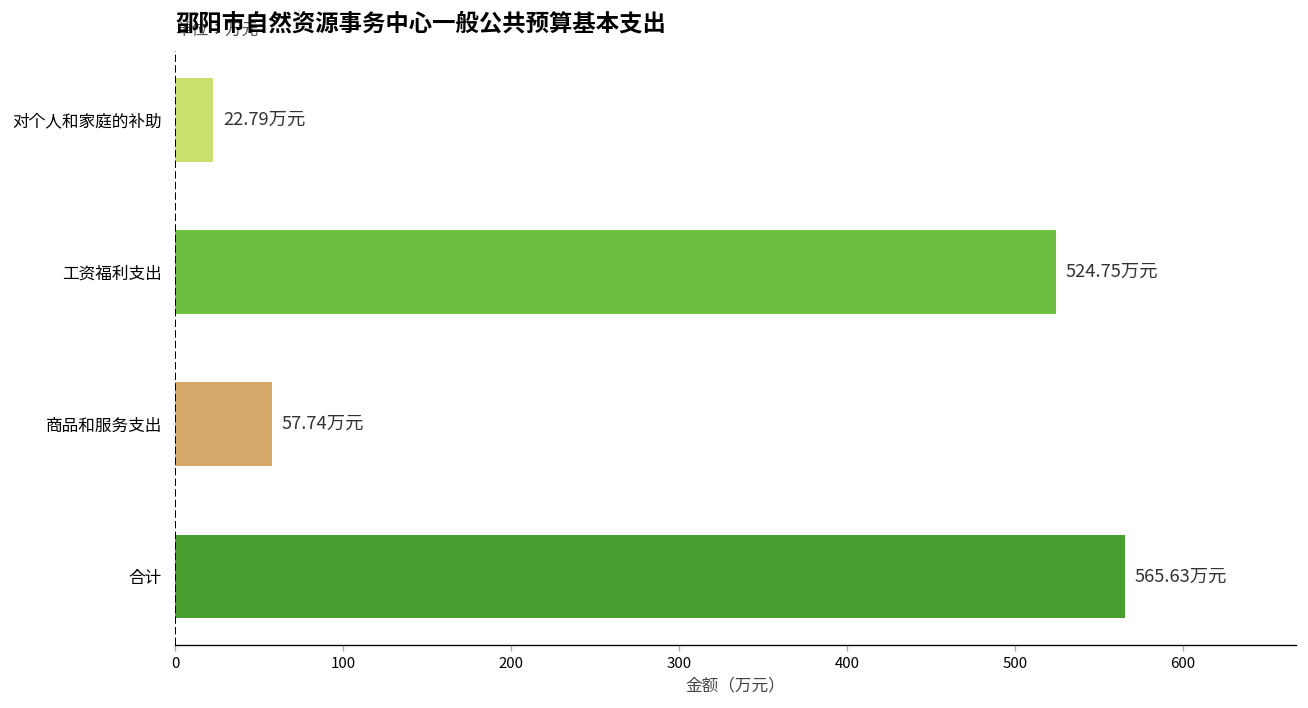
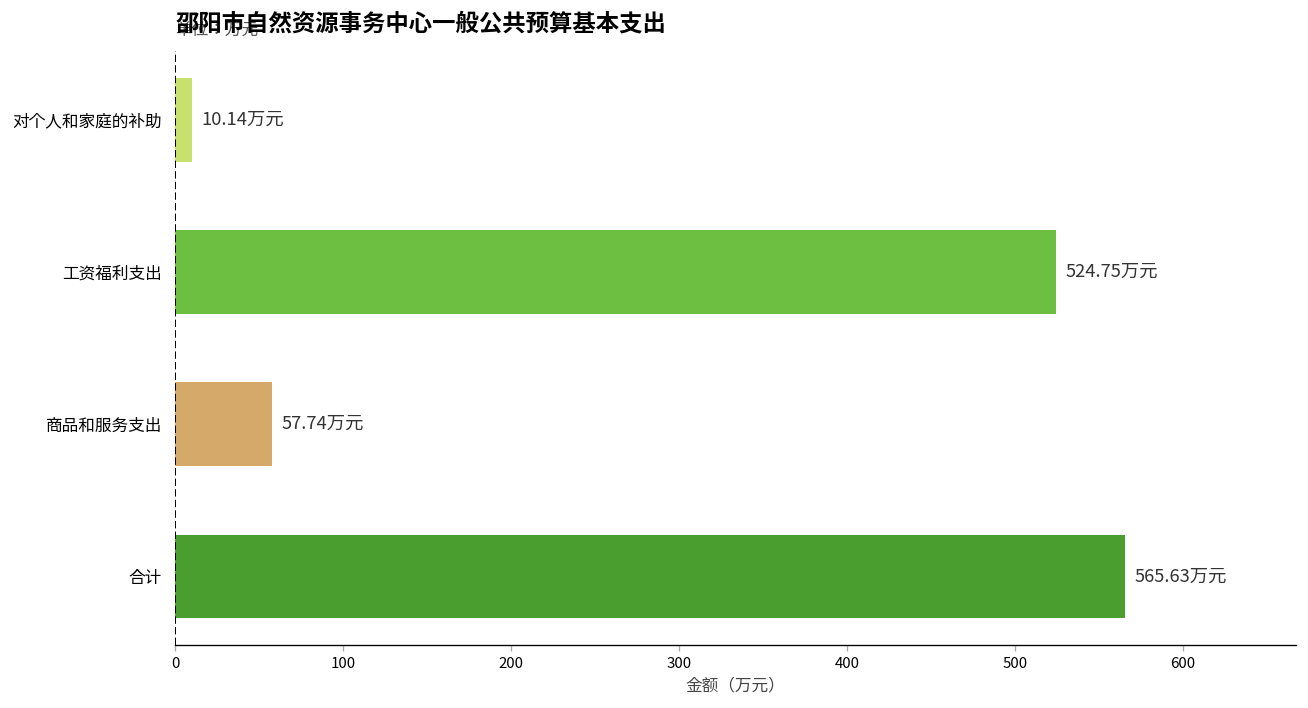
  {
-   "对个人和家庭的补助": 22.79,
+   "对个人和家庭的补助": 10.14,
    "工资福利支出": 524.75,
    "商品和服务支出": 57.74,
    "合计": 565.63
  }
